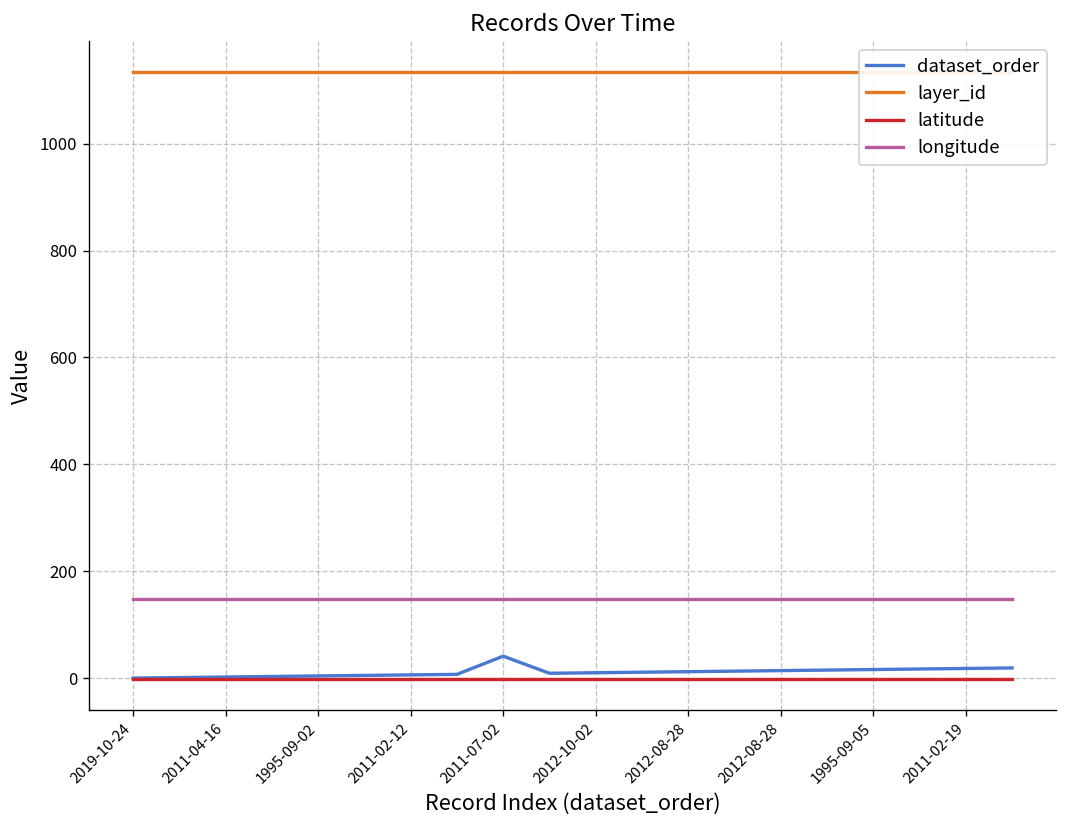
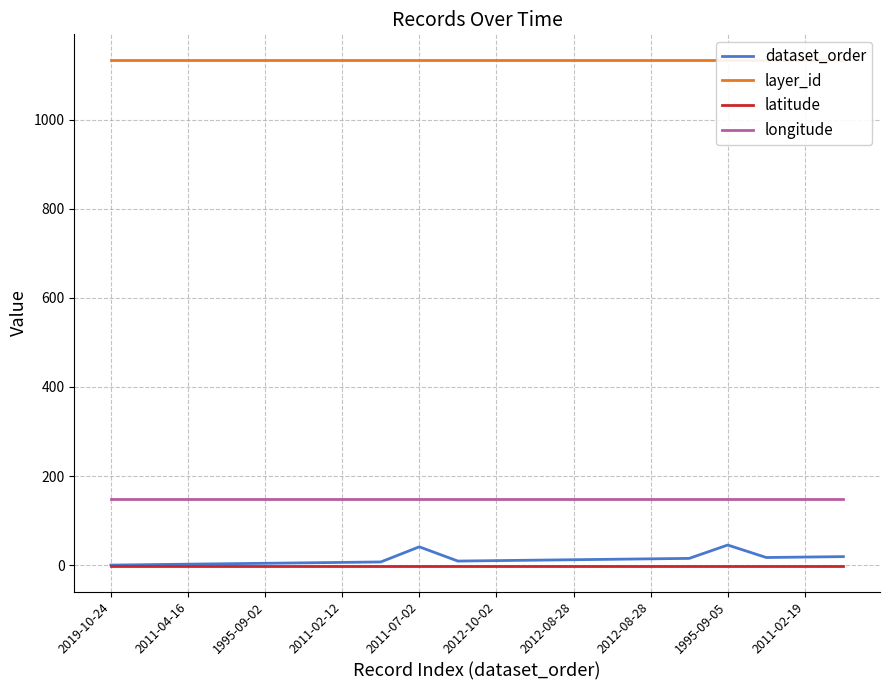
  {
    "dataset_order": {
      "1995-09-02": 0,
      "2011-07-02": 40,
-     "1995-09-05": 20,
+     "1995-09-05": 50,
      "2011-02-19": 20
    },
    "layer_id": {
      "2019-10-24": 1140,
      "1995-09-02": 1140,
      "2011-07-02": 1140
    },
    "latitude": {
      "1995-09-02": 0,
      "2011-07-02": 0,
      "1995-09-05": 0,
      "2011-02-19": 0
    },
    "longitude": {
      "2019-10-24": 150,
      "1995-09-02": 150,
      "2011-07-02": 150,
      "1995-09-05": 150,
      "2011-02-19": 150
    }
  }
